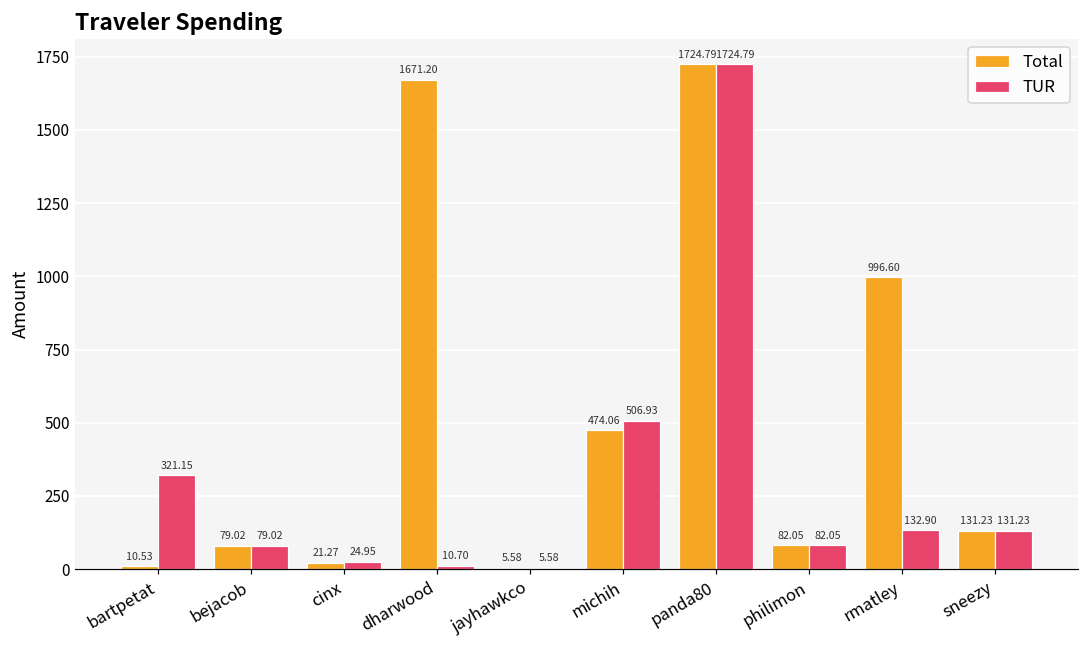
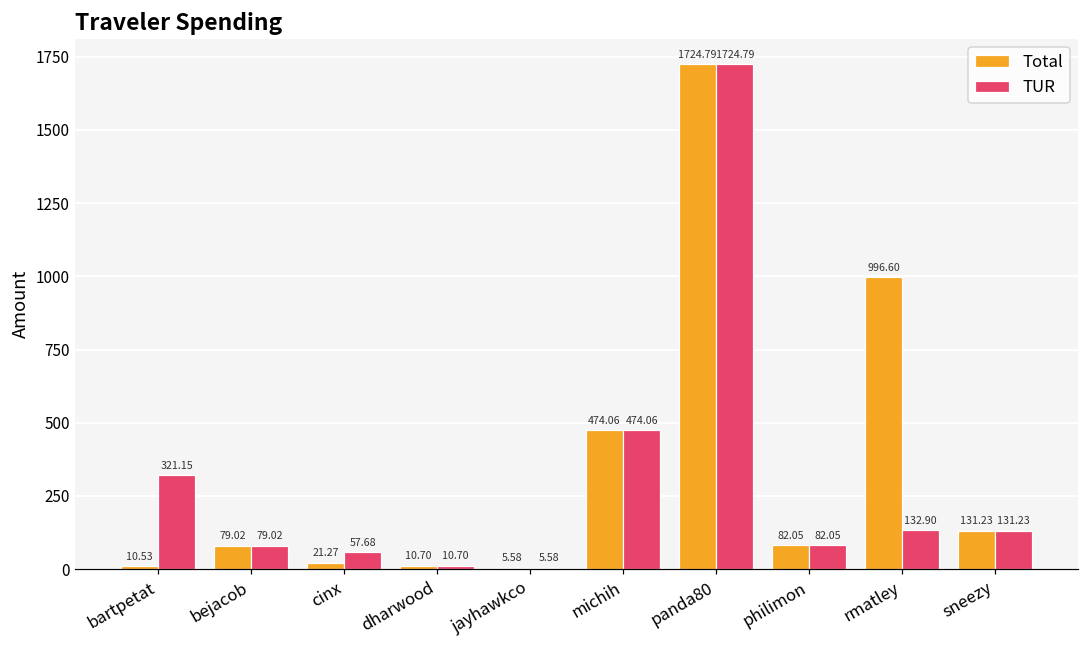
  {
    "Total": {
      "bartpetat": 10.53,
      "bejacob": 79.02,
      "cinx": 21.27,
-     "dharwood": 1671.20,
+     "dharwood": 10.70,
      "jayhawkco": 5.58,
      "michih": 474.06,
      "panda80": 1724.79,
      "philimon": 82.05,
      "rmatley": 996.60,
      "sneezy": 131.23
    },
    "TUR": {
      "bartpetat": 321.15,
      "bejacob": 79.02,
-     "cinx": 24.95,
+     "cinx": 57.68,
      "dharwood": 10.70,
      "jayhawkco": 5.58,
-     "michih": 506.93,
+     "michih": 474.06,
      "panda80": 1724.79,
      "philimon": 82.05,
      "rmatley": 132.90,
      "sneezy": 131.23
    }
  }
